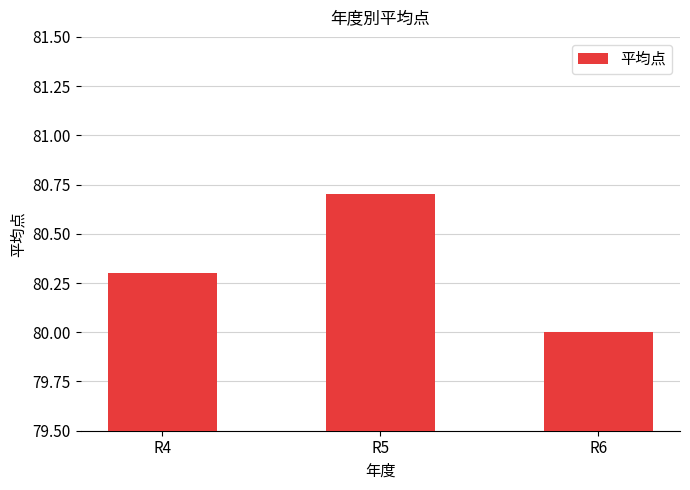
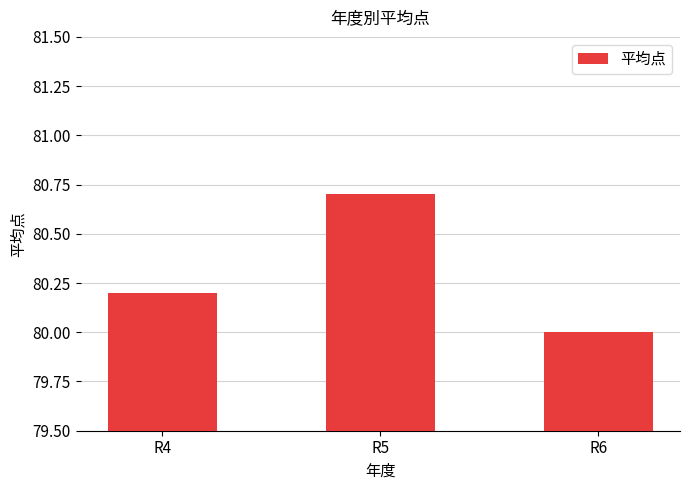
  {
-   "R4": 80.3,
+   "R4": 80.2,
    "R5": 80.7,
    "R6": 80.0
  }
